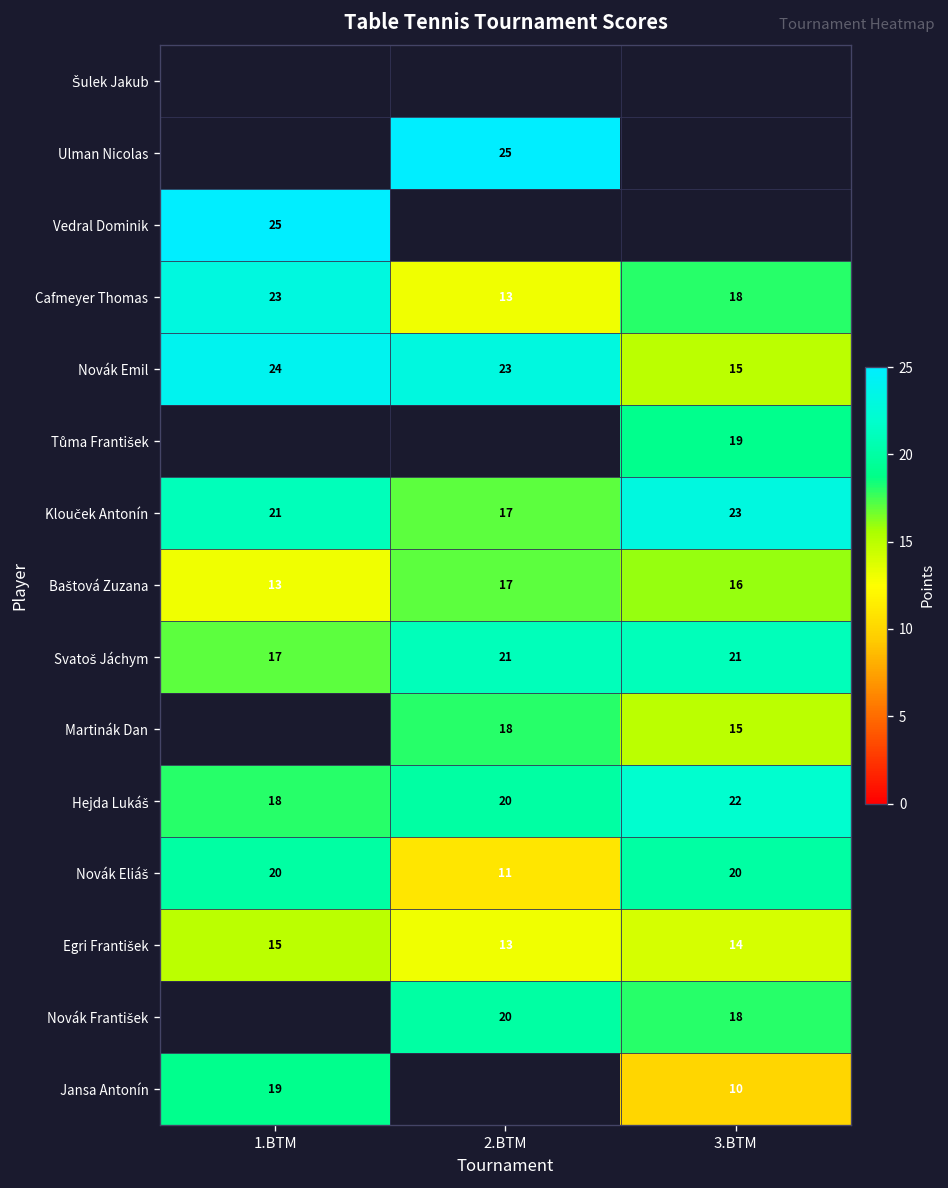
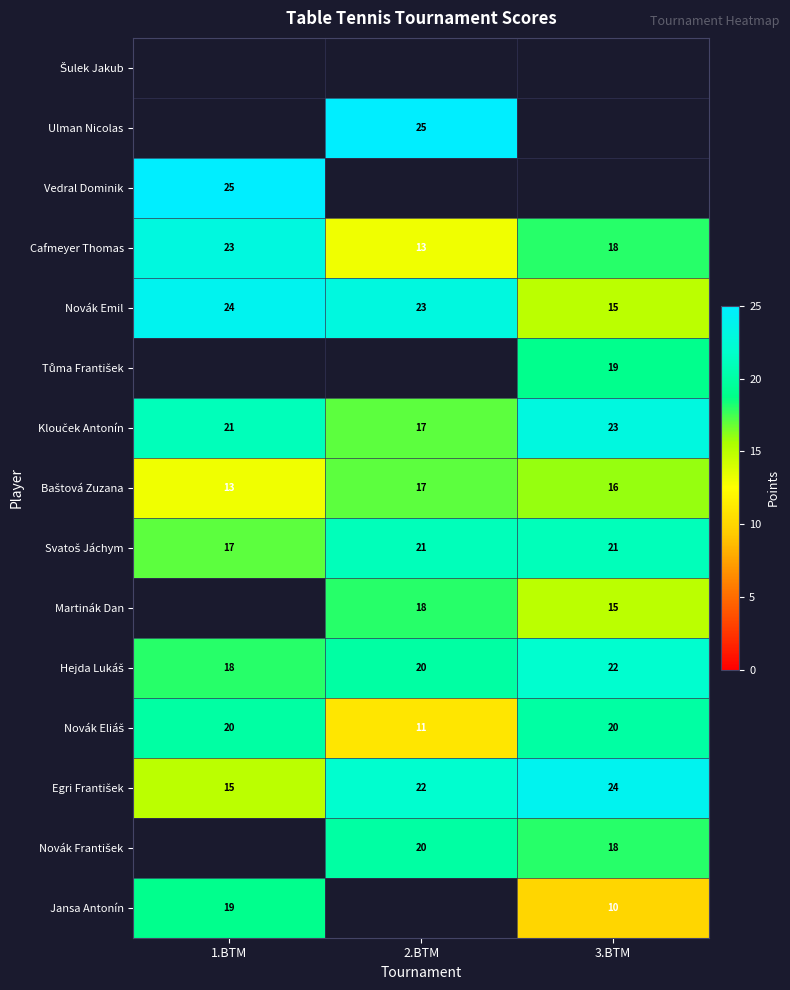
  {
    "Ulman Nicolas": {
      "2.BTM": 25
    },
    "Vedral Dominik": {
      "1.BTM": 25
    },
    "Cafmeyer Thomas": {
      "1.BTM": 23,
      "2.BTM": 13,
      "3.BTM": 18
    },
    "Novák Emil": {
      "1.BTM": 24,
      "2.BTM": 23,
      "3.BTM": 15
    },
    "Tůma František": {
      "3.BTM": 19
    },
    "Klouček Antonín": {
      "1.BTM": 21,
      "2.BTM": 17,
      "3.BTM": 23
    },
    "Baštová Zuzana": {
      "1.BTM": 13,
      "2.BTM": 17,
      "3.BTM": 16
    },
    "Svatoš Jáchym": {
      "1.BTM": 17,
      "2.BTM": 21,
      "3.BTM": 21
    },
    "Martinák Dan": {
      "2.BTM": 18,
      "3.BTM": 15
    },
    "Hejda Lukáš": {
      "1.BTM": 18,
      "2.BTM": 20,
      "3.BTM": 22
    },
    "Novák Eliáš": {
      "1.BTM": 20,
      "2.BTM": 11,
      "3.BTM": 20
    },
    "Egri František": {
      "1.BTM": 15,
-     "2.BTM": 13,
-     "3.BTM": 14
+     "2.BTM": 22,
+     "3.BTM": 24
    },
    "Novák František": {
      "2.BTM": 20,
      "3.BTM": 18
    },
    "Jansa Antonín": {
      "1.BTM": 19,
      "3.BTM": 10
    }
  }
